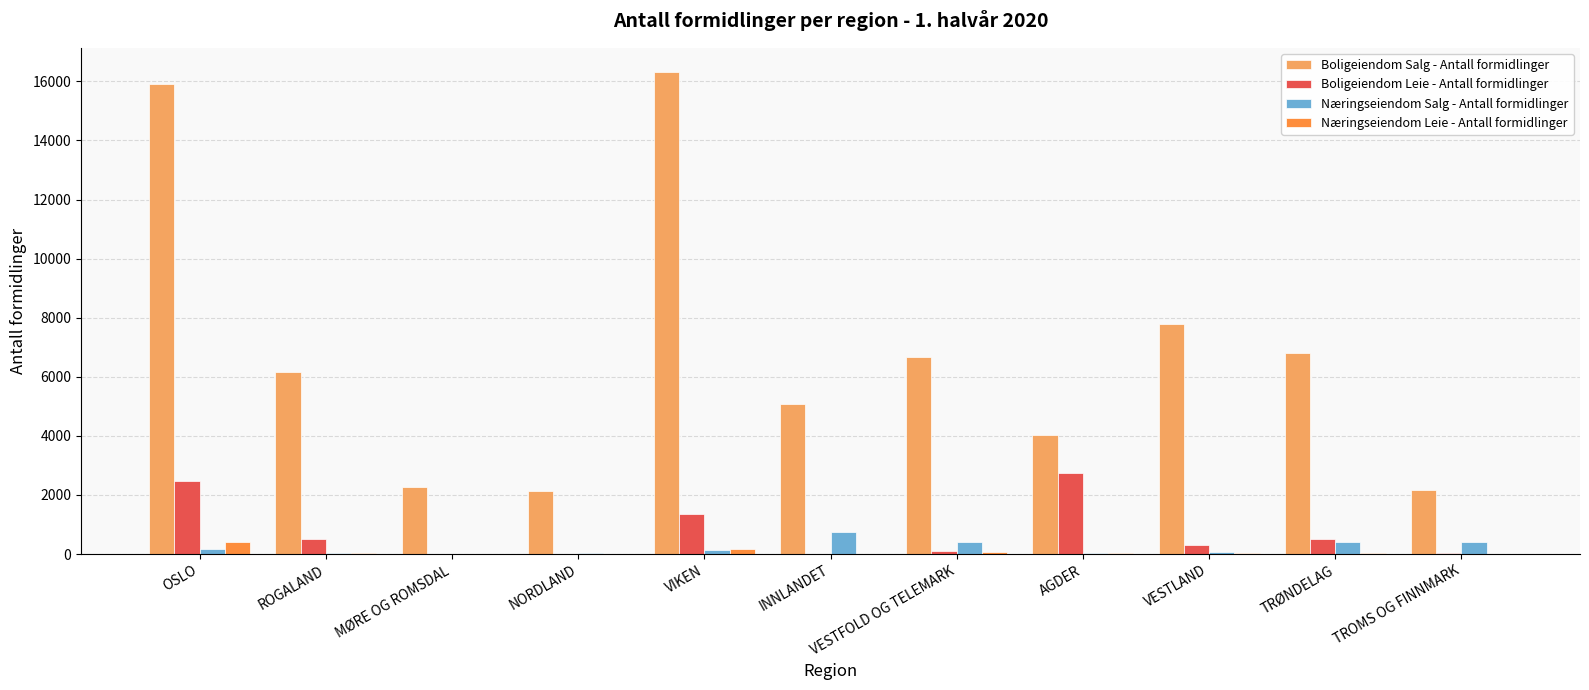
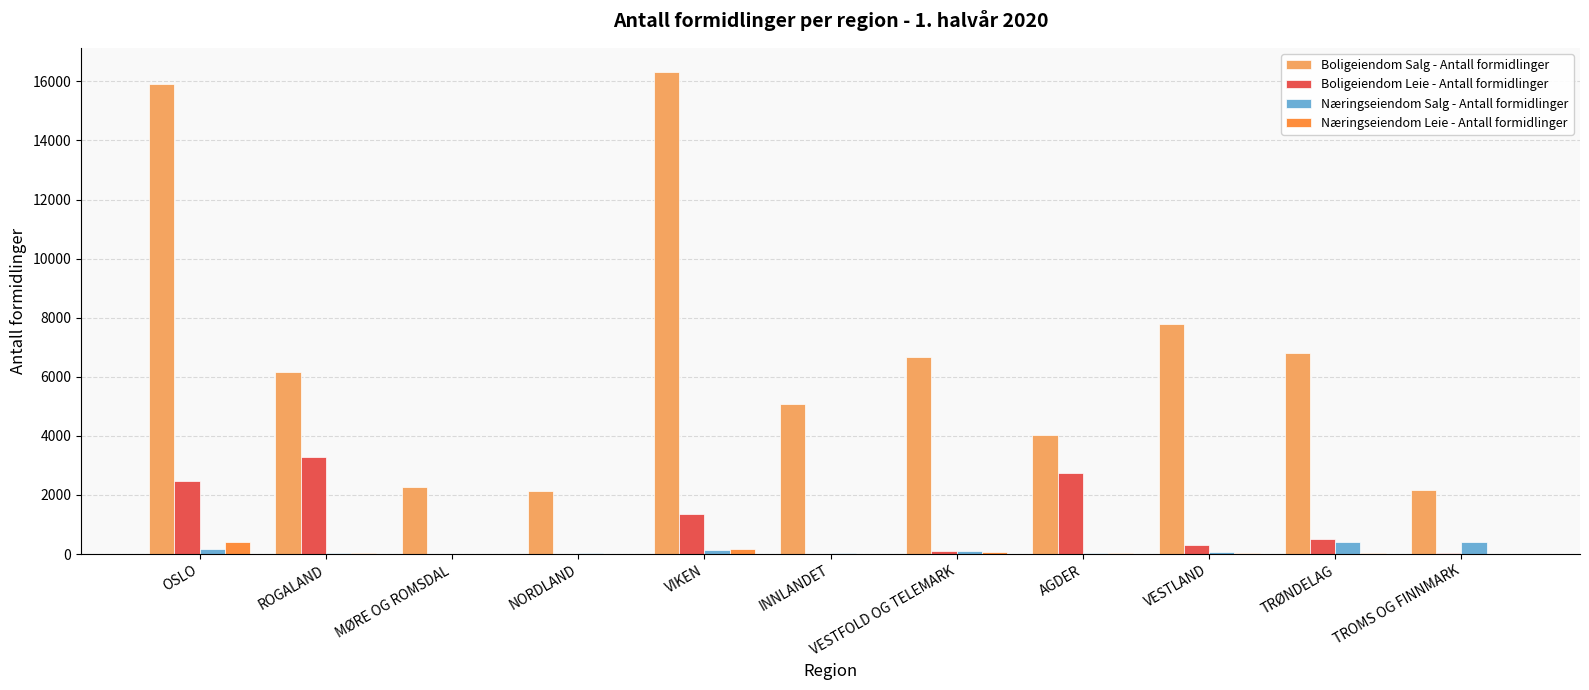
  {
    "Boligeiendom Leie - Antall formidlinger": {
      "OSLO": 2500,
-     "ROGALAND": 500,
+     "ROGALAND": 3300,
      "MØRE OG ROMSDAL": 0,
      "NORDLAND": 0,
      "VIKEN": 1400,
      "VESTFOLD OG TELEMARK": 100,
      "AGDER": 2800,
      "VESTLAND": 300,
      "TRØNDELAG": 500
    },
    "Næringseiendom Salg - Antall formidlinger": {
      "OSLO": 200,
      "VIKEN": 200,
-     "INNLANDET": 800,
-     "VESTFOLD OG TELEMARK": 400,
+     "INNLANDET": 0,
+     "VESTFOLD OG TELEMARK": 100,
      "TRØNDELAG": 400,
      "TROMS OG FINNMARK": 400
    }
  }
